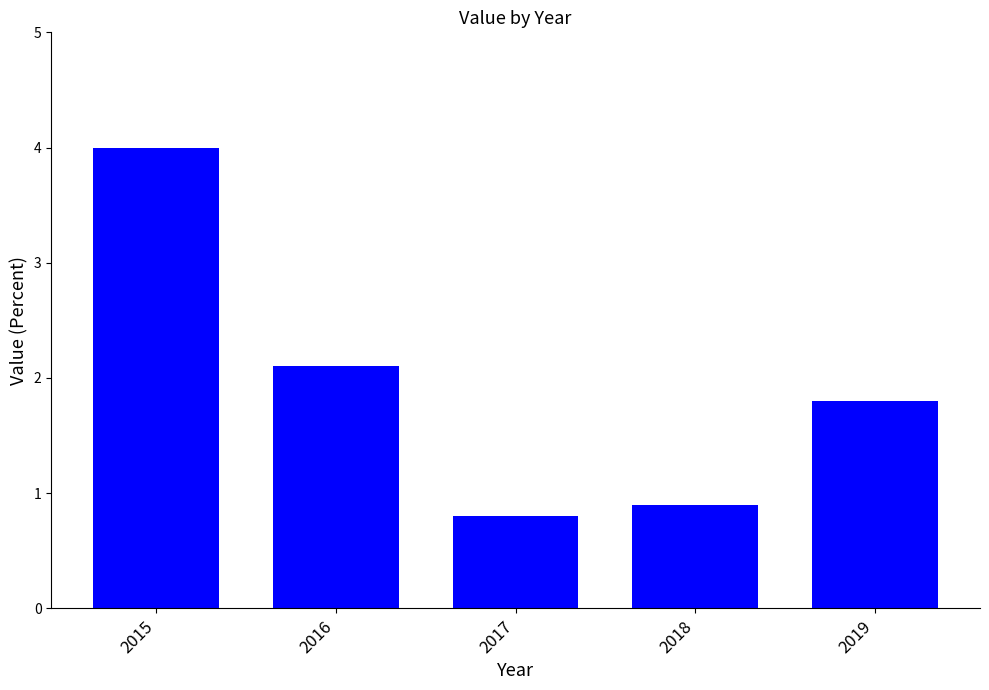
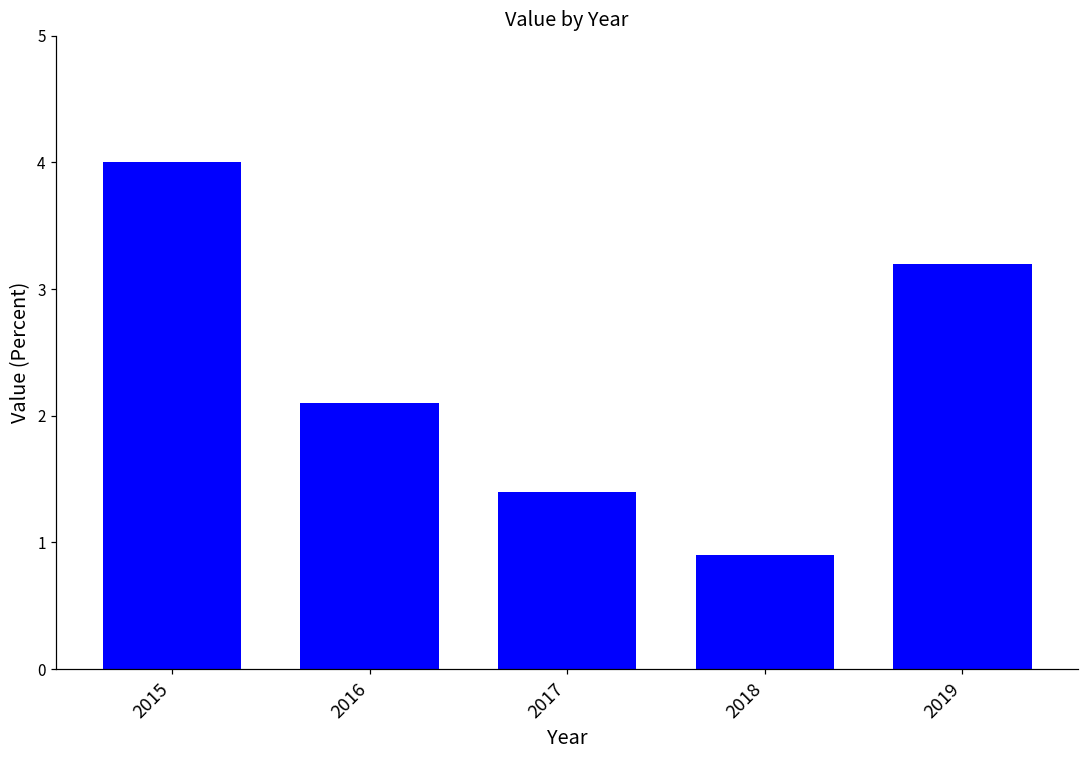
  {
    "2015": 4.0,
    "2016": 2.1,
-   "2017": 0.8,
+   "2017": 1.4,
    "2018": 0.9,
-   "2019": 1.8
+   "2019": 3.2
  }
